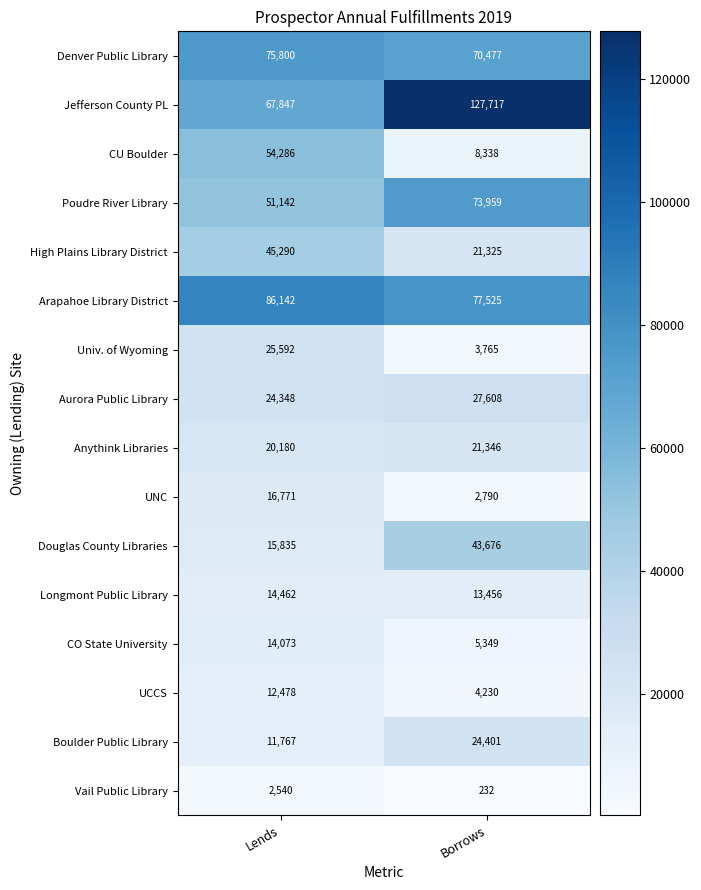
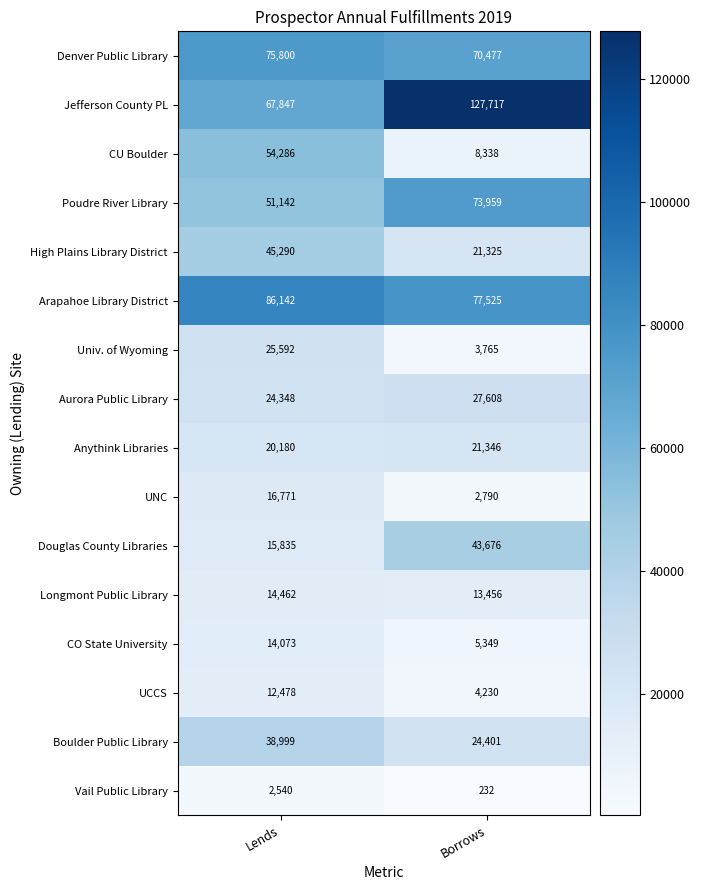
  {
    "Denver Public Library": {
      "Lends": "75,800",
      "Borrows": "70,477"
    },
    "Jefferson County PL": {
      "Lends": "67,847",
      "Borrows": "127,717"
    },
    "CU Boulder": {
      "Lends": "54,286",
      "Borrows": "8,338"
    },
    "Poudre River Library": {
      "Lends": "51,142",
      "Borrows": "73,959"
    },
    "High Plains Library District": {
      "Lends": "45,290",
      "Borrows": "21,325"
    },
    "Arapahoe Library District": {
      "Lends": "86,142",
      "Borrows": "77,525"
    },
    "Univ. of Wyoming": {
      "Lends": "25,592",
      "Borrows": "3,765"
    },
    "Aurora Public Library": {
      "Lends": "24,348",
      "Borrows": "27,608"
    },
    "Anythink Libraries": {
      "Lends": "20,180",
      "Borrows": "21,346"
    },
    "UNC": {
      "Lends": "16,771",
      "Borrows": "2,790"
    },
    "Douglas County Libraries": {
      "Lends": "15,835",
      "Borrows": "43,676"
    },
    "Longmont Public Library": {
      "Lends": "14,462",
      "Borrows": "13,456"
    },
    "CO State University": {
      "Lends": "14,073",
      "Borrows": "5,349"
    },
    "UCCS": {
      "Lends": "12,478",
      "Borrows": "4,230"
    },
    "Boulder Public Library": {
-     "Lends": "11,767",
+     "Lends": "38,999",
      "Borrows": "24,401"
    },
    "Vail Public Library": {
      "Lends": "2,540",
      "Borrows": "232"
    }
  }
